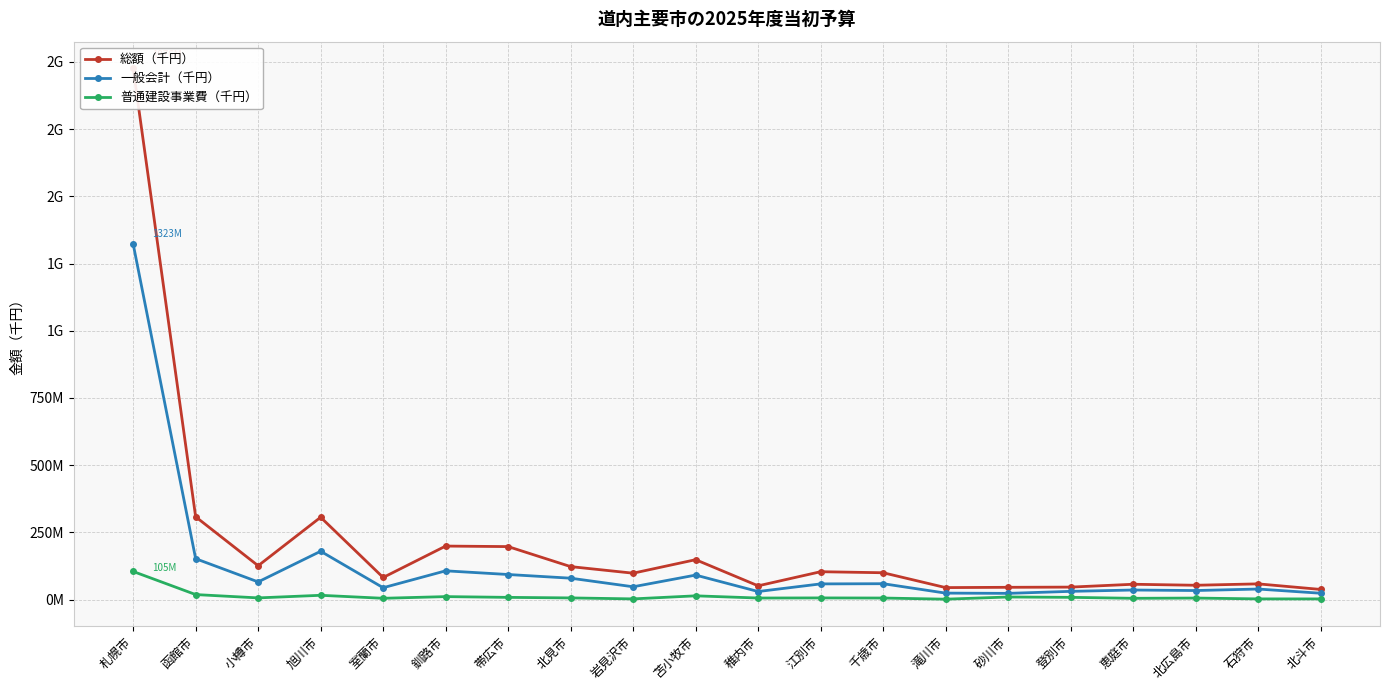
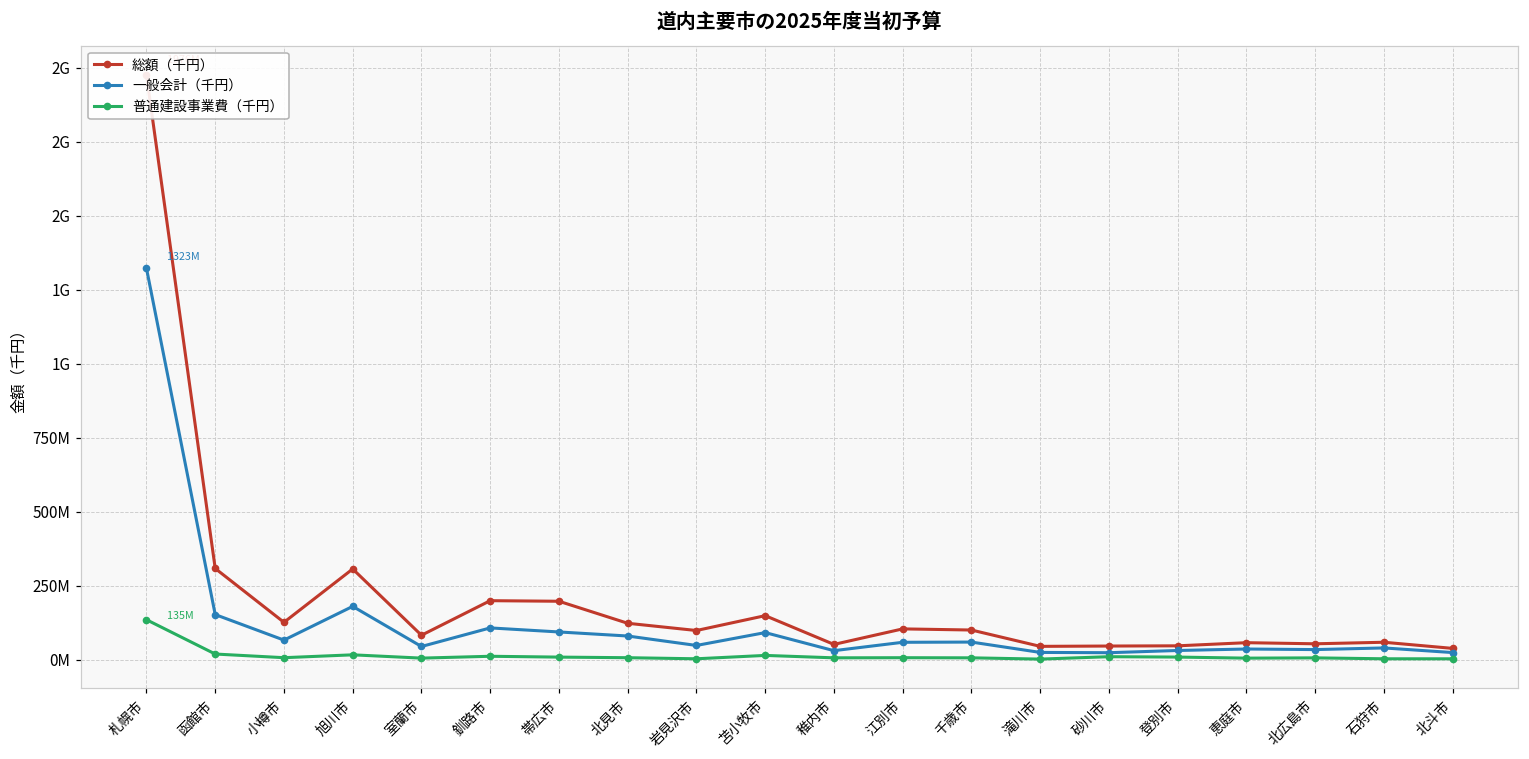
  {
    "一般会計（千円）": {
      "札幌市": "1323M"
    },
    "普通建設事業費（千円）": {
-     "札幌市": "105M"
+     "札幌市": "135M"
    }
  }
